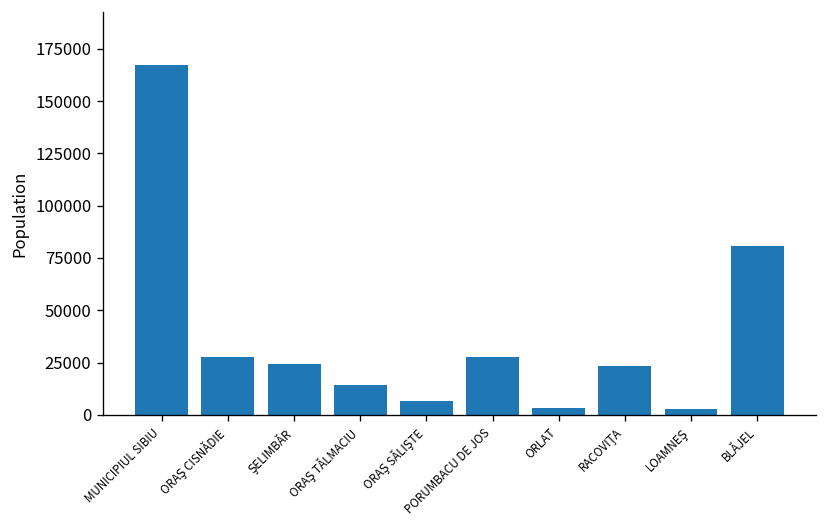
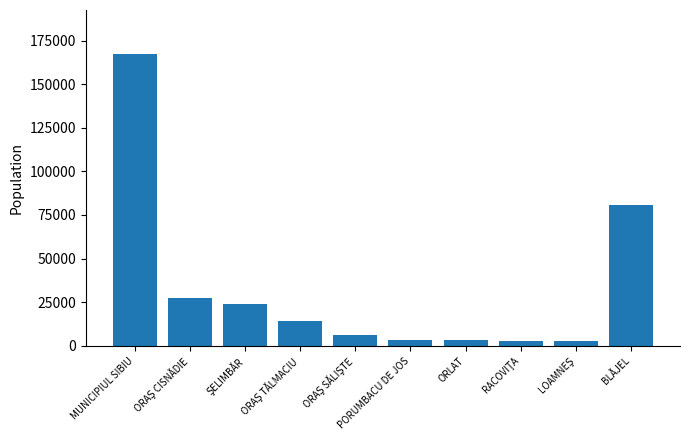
  {
    "MUNICIPIUL SIBIU": 168000,
    "ORAŞ CISNĂDIE": 27000,
    "ŞELIMBĂR": 24000,
    "ORAŞ TĂLMACIU": 14000,
    "ORAŞ SĂLIŞTE": 6000,
-   "PORUMBACU DE JOS": 28000,
+   "PORUMBACU DE JOS": 3000,
    "ORLAT": 3000,
-   "RACOVIŢA": 24000,
+   "RACOVIŢA": 3000,
    "LOAMNEŞ": 3000,
    "BLĂJEL": 81000
  }
